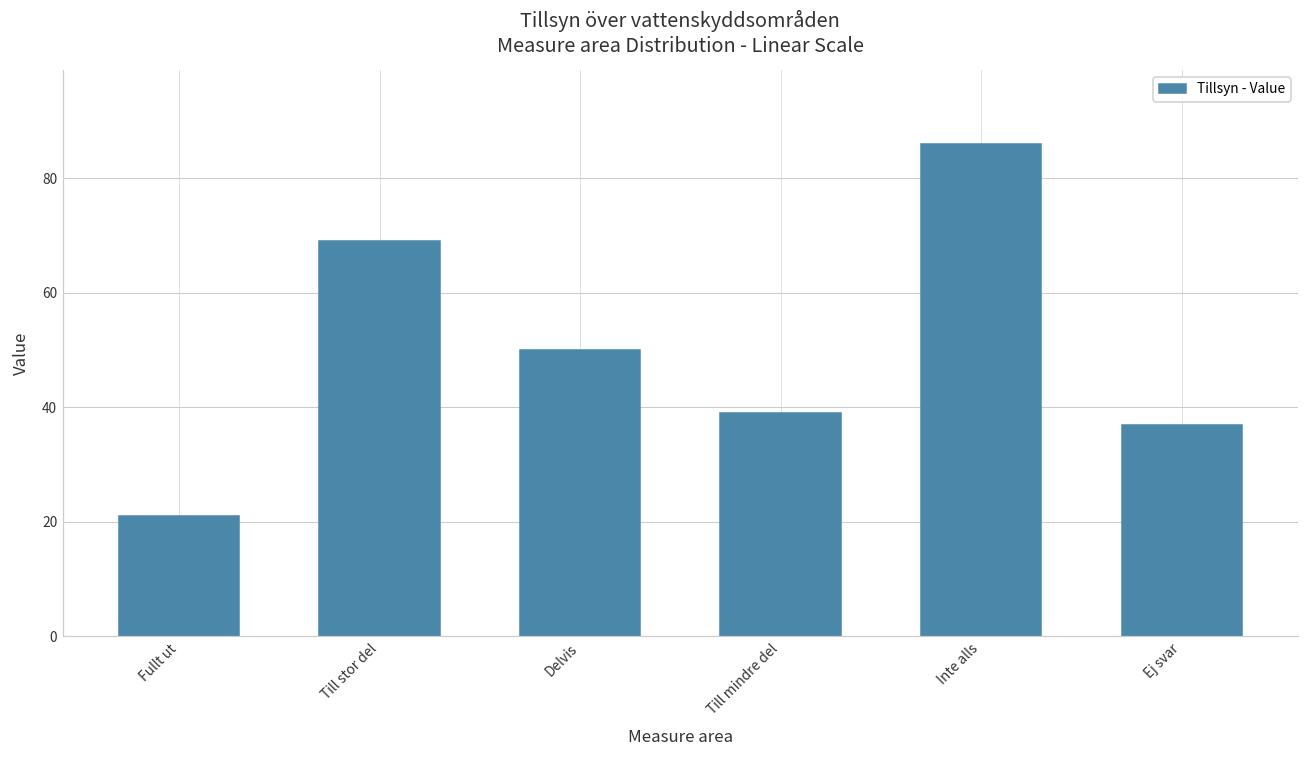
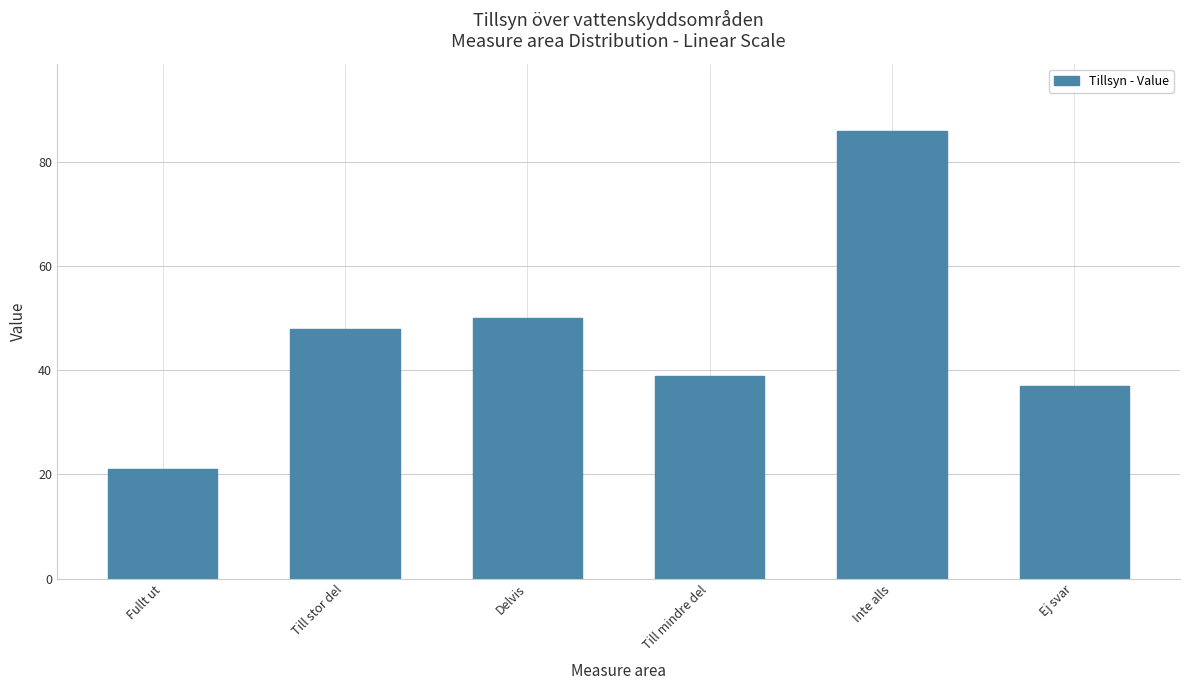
  {
    "Fullt ut": 21,
-   "Till stor del": 69,
+   "Till stor del": 48,
    "Delvis": 50,
    "Till mindre del": 39,
    "Inte alls": 86,
    "Ej svar": 37
  }
